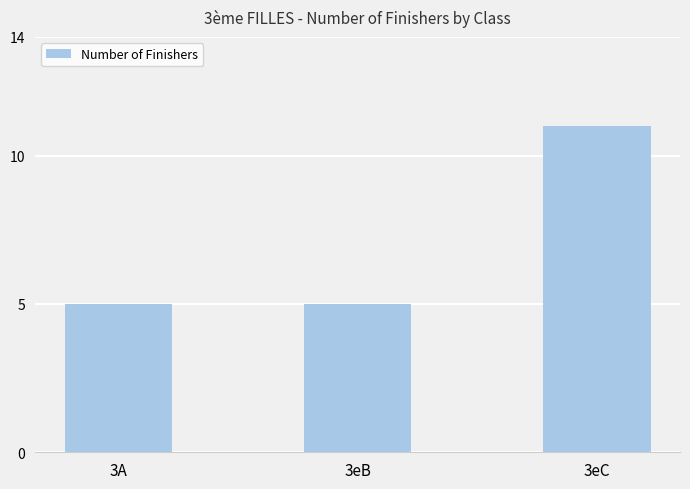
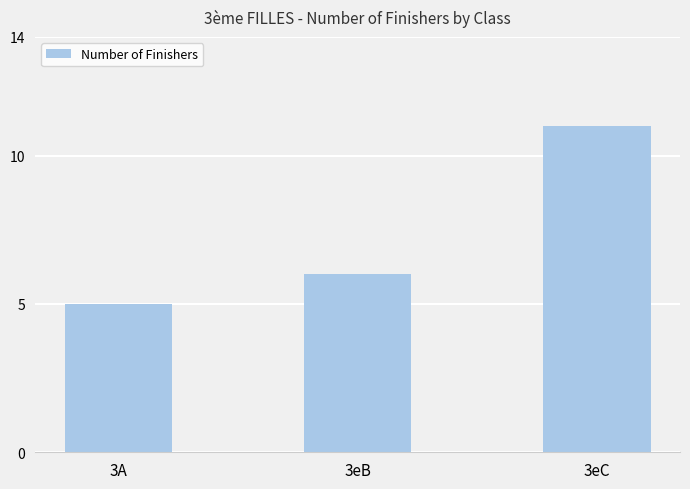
  {
    "3A": 5,
-   "3eB": 5,
+   "3eB": 6,
    "3eC": 11
  }
